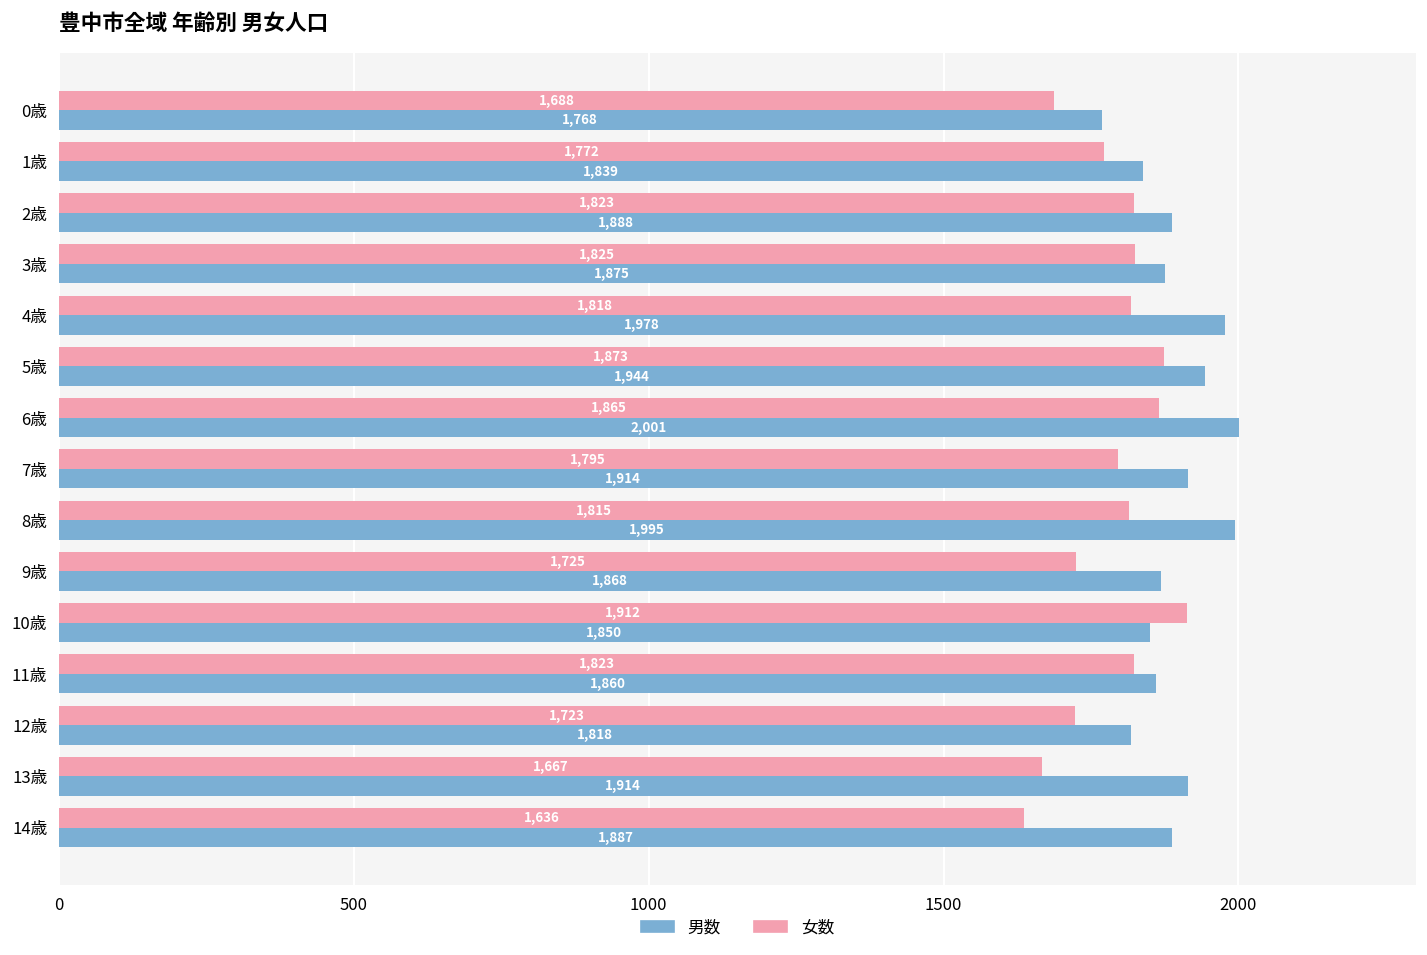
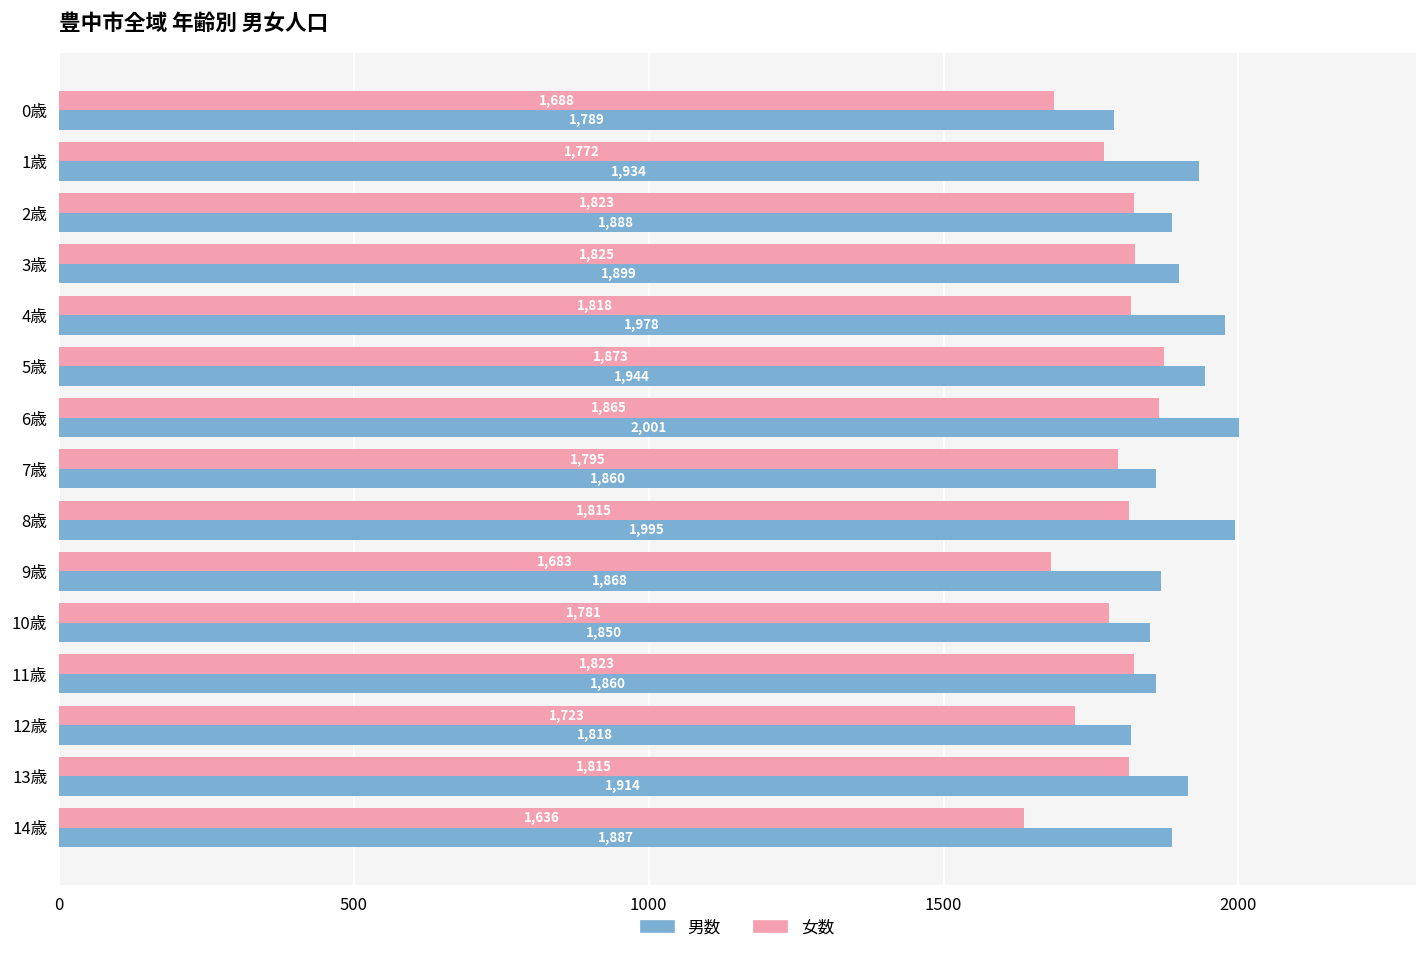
  {
    "男数": {
-     "0歳": "1,768",
-     "1歳": "1,839",
+     "0歳": "1,789",
+     "1歳": "1,934",
      "2歳": "1,888",
-     "3歳": "1,875",
+     "3歳": "1,899",
      "4歳": "1,978",
      "5歳": "1,944",
      "6歳": "2,001",
-     "7歳": "1,914",
+     "7歳": "1,860",
      "8歳": "1,995",
      "9歳": "1,868",
      "10歳": "1,850",
      "11歳": "1,860",
      "12歳": "1,818",
      "13歳": "1,914",
      "14歳": "1,887"
    },
    "女数": {
      "0歳": "1,688",
      "1歳": "1,772",
      "2歳": "1,823",
      "3歳": "1,825",
      "4歳": "1,818",
      "5歳": "1,873",
      "6歳": "1,865",
      "7歳": "1,795",
      "8歳": "1,815",
-     "9歳": "1,725",
-     "10歳": "1,912",
+     "9歳": "1,683",
+     "10歳": "1,781",
      "11歳": "1,823",
      "12歳": "1,723",
-     "13歳": "1,667",
+     "13歳": "1,815",
      "14歳": "1,636"
    }
  }
